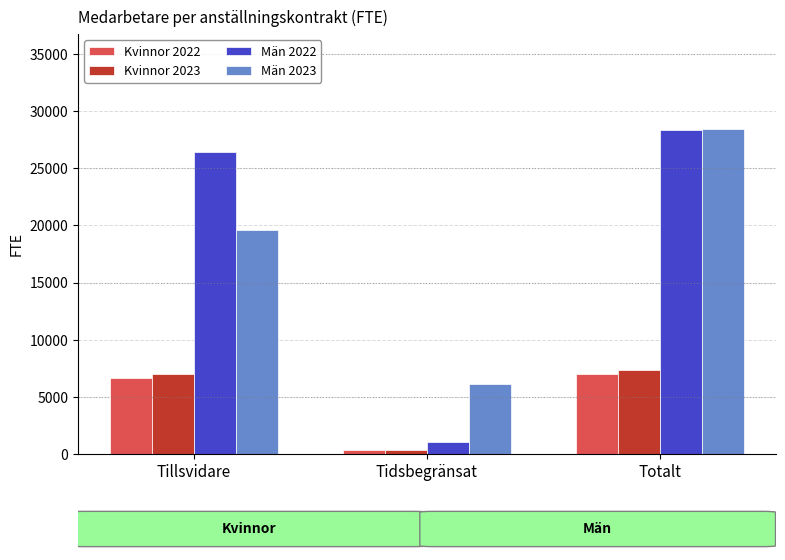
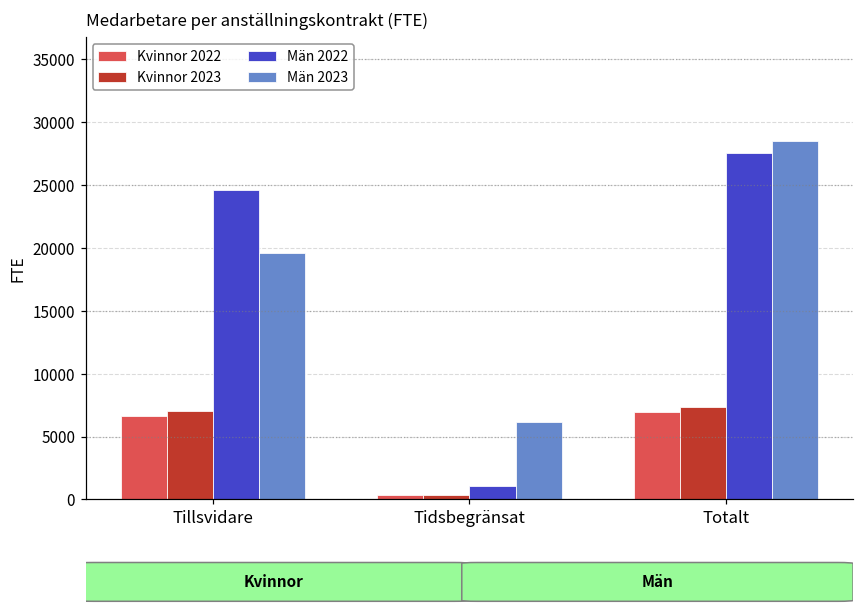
  {
    "Män 2022": {
-     "Tillsvidare": 26500,
+     "Tillsvidare": 24600,
      "Tidsbegränsat": 1100,
-     "Totalt": 28300
+     "Totalt": 27500
    },
    "Män 2023": {
      "Tillsvidare": 19600,
      "Tidsbegränsat": 6100,
      "Totalt": 28500
    }
  }
